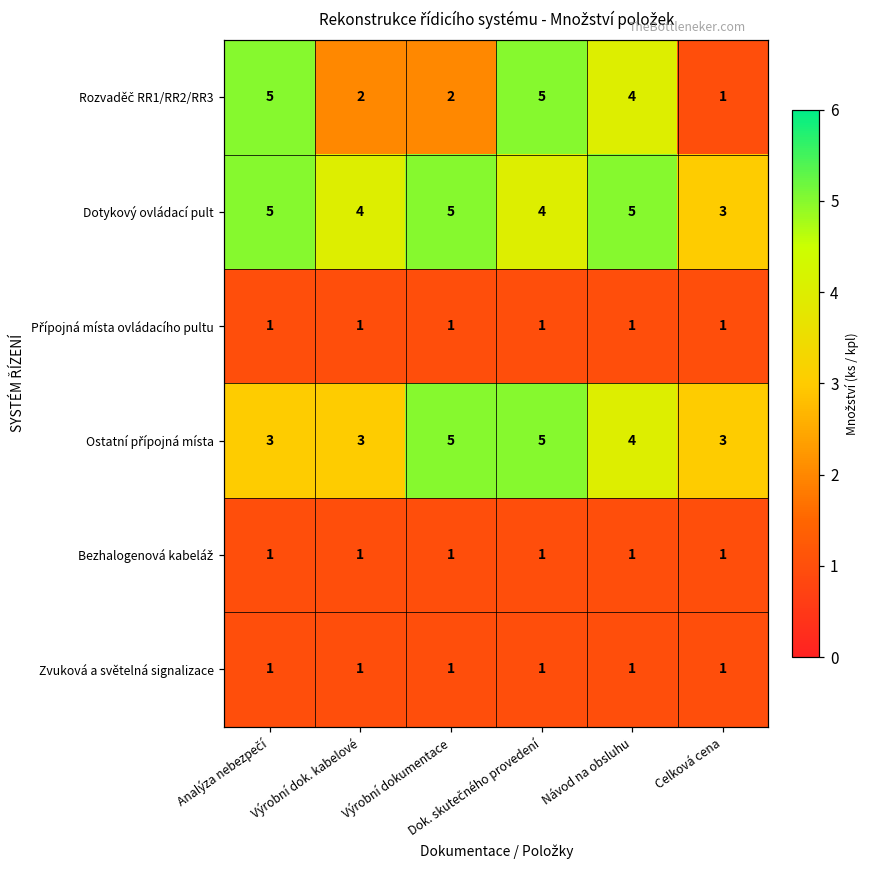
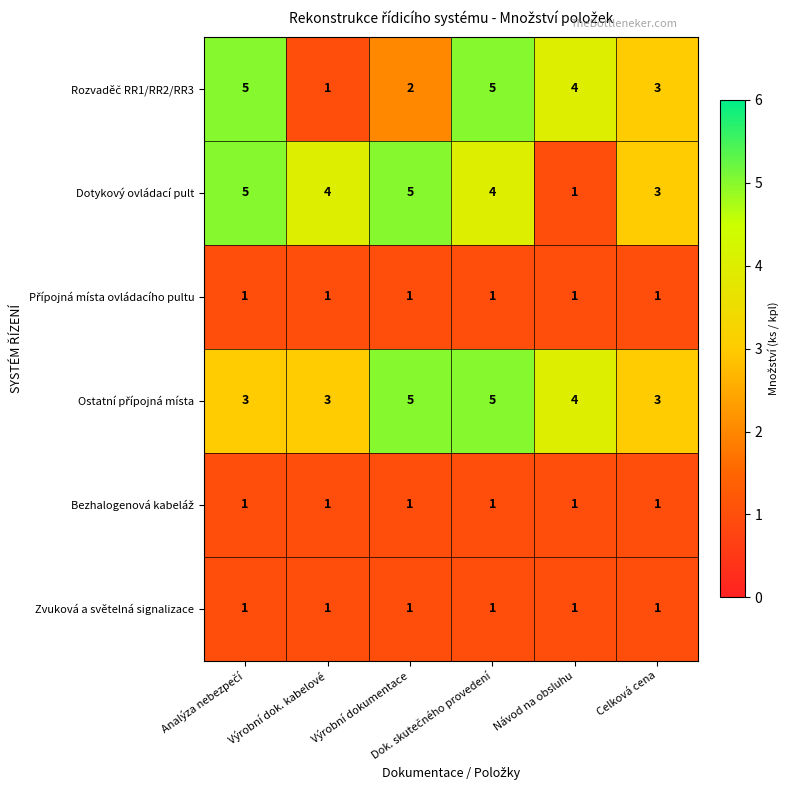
  {
    "Rozvaděč RR1/RR2/RR3": {
      "Analýza nebezpečí": 5,
-     "Výrobní dok. kabelové": 2,
+     "Výrobní dok. kabelové": 1,
      "Výrobní dokumentace": 2,
      "Dok. skutečného provedení": 5,
      "Návod na obsluhu": 4,
-     "Celková cena": 1
+     "Celková cena": 3
    },
    "Dotykový ovládací pult": {
      "Analýza nebezpečí": 5,
      "Výrobní dok. kabelové": 4,
      "Výrobní dokumentace": 5,
      "Dok. skutečného provedení": 4,
-     "Návod na obsluhu": 5,
+     "Návod na obsluhu": 1,
      "Celková cena": 3
    },
    "Přípojná místa ovládacího pultu": {
      "Analýza nebezpečí": 1,
      "Výrobní dok. kabelové": 1,
      "Výrobní dokumentace": 1,
      "Dok. skutečného provedení": 1,
      "Návod na obsluhu": 1,
      "Celková cena": 1
    },
    "Ostatní přípojná místa": {
      "Analýza nebezpečí": 3,
      "Výrobní dok. kabelové": 3,
      "Výrobní dokumentace": 5,
      "Dok. skutečného provedení": 5,
      "Návod na obsluhu": 4,
      "Celková cena": 3
    },
    "Bezhalogenová kabeláž": {
      "Analýza nebezpečí": 1,
      "Výrobní dok. kabelové": 1,
      "Výrobní dokumentace": 1,
      "Dok. skutečného provedení": 1,
      "Návod na obsluhu": 1,
      "Celková cena": 1
    },
    "Zvuková a světelná signalizace": {
      "Analýza nebezpečí": 1,
      "Výrobní dok. kabelové": 1,
      "Výrobní dokumentace": 1,
      "Dok. skutečného provedení": 1,
      "Návod na obsluhu": 1,
      "Celková cena": 1
    }
  }
